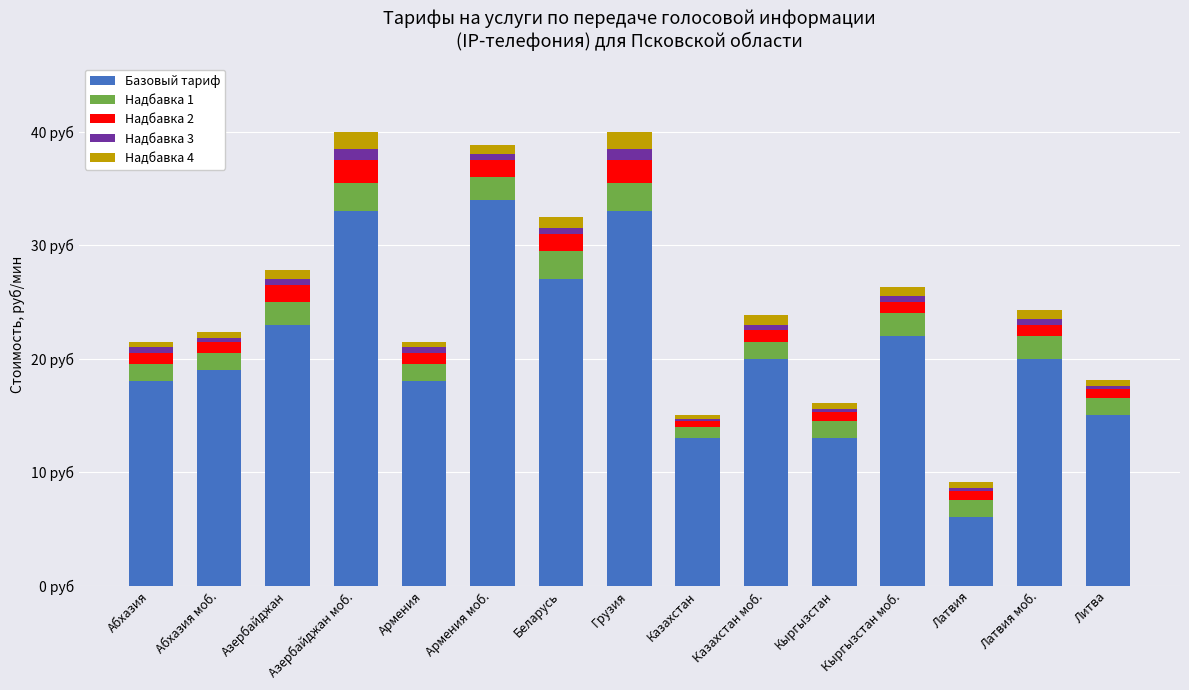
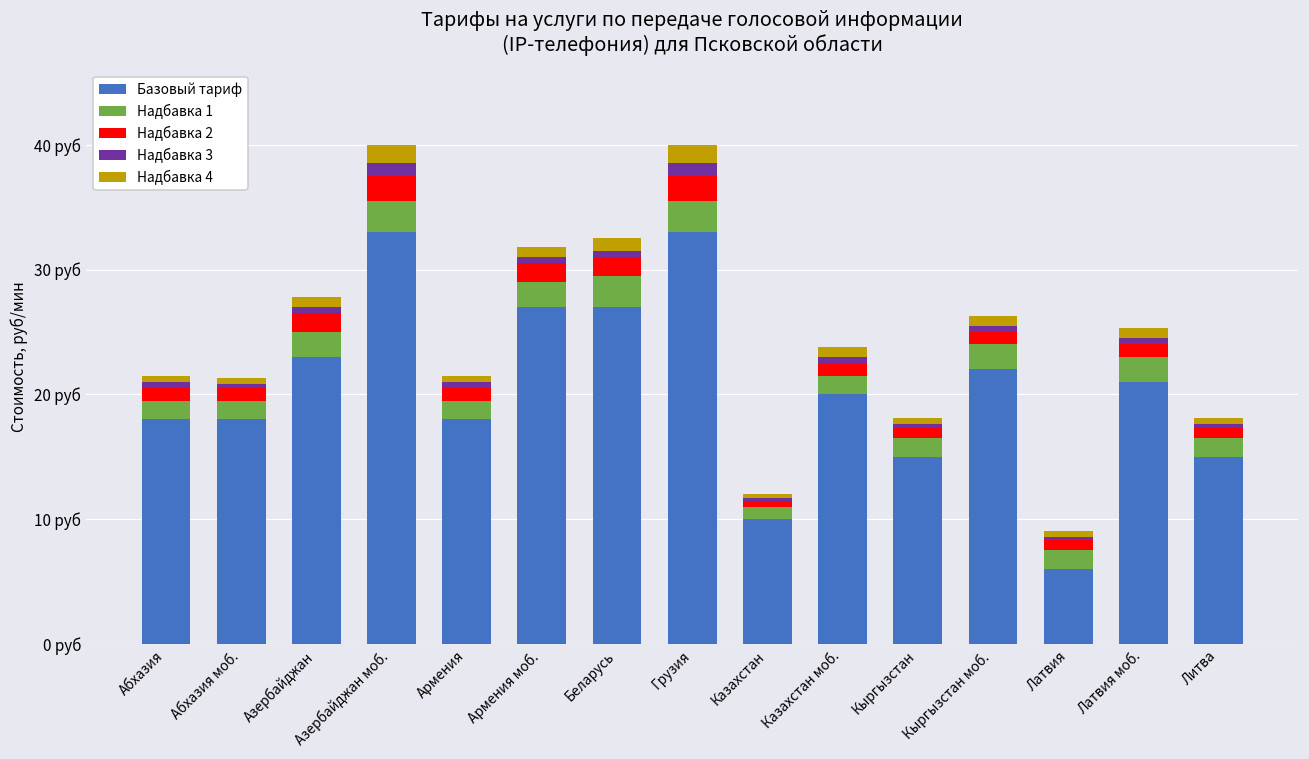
  {
    "Базовый тариф": {
      "Абхазия": "18 руб",
-     "Абхазия моб.": "19 руб",
+     "Абхазия моб.": "18 руб",
      "Азербайджан": "23 руб",
      "Азербайджан моб.": "33 руб",
      "Армения": "18 руб",
-     "Армения моб.": "34 руб",
+     "Армения моб.": "27 руб",
      "Беларусь": "27 руб",
      "Грузия": "33 руб",
-     "Казахстан": "13 руб",
+     "Казахстан": "10 руб",
      "Казахстан моб.": "20 руб",
-     "Кыргызстан": "13 руб",
+     "Кыргызстан": "15 руб",
      "Кыргызстан моб.": "22 руб",
      "Латвия": "6 руб",
-     "Латвия моб.": "20 руб",
+     "Латвия моб.": "21 руб",
      "Литва": "15 руб"
    },
    "Надбавка 1": {
      "Абхазия": "1.5 руб",
      "Абхазия моб.": "1.5 руб",
      "Азербайджан": "2 руб",
      "Азербайджан моб.": "2.5 руб",
      "Армения": "1.5 руб",
      "Армения моб.": "2 руб",
      "Беларусь": "2.5 руб",
      "Грузия": "2.5 руб",
      "Казахстан": "1 руб",
      "Казахстан моб.": "1.5 руб",
      "Кыргызстан": "1.5 руб",
      "Кыргызстан моб.": "2 руб",
      "Латвия": "1.5 руб",
      "Латвия моб.": "2 руб",
      "Литва": "1.5 руб"
    },
    "Надбавка 2": {
      "Абхазия": "1 руб",
      "Абхазия моб.": "1 руб",
      "Азербайджан": "1.5 руб",
      "Азербайджан моб.": "2 руб",
      "Армения": "1 руб",
      "Армения моб.": "1.5 руб",
      "Беларусь": "1.5 руб",
      "Грузия": "2 руб",
      "Казахстан": "0.5 руб",
      "Казахстан моб.": "1 руб",
      "Кыргызстан": "1 руб",
      "Кыргызстан моб.": "1 руб",
      "Латвия": "1 руб",
      "Латвия моб.": "1 руб",
      "Литва": "1 руб"
    },
    "Надбавка 3": {
      "Абхазия": "0.5 руб",
      "Абхазия моб.": "0.3 руб",
      "Азербайджан": "0.5 руб",
      "Азербайджан моб.": "1 руб",
      "Армения": "0.5 руб",
      "Армения моб.": "0.5 руб",
      "Беларусь": "0.5 руб",
      "Грузия": "1 руб",
      "Казахстан моб.": "0.5 руб",
      "Кыргызстан": "0.3 руб",
      "Кыргызстан моб.": "0.5 руб",
      "Латвия": "0.3 руб",
      "Латвия моб.": "0.5 руб",
      "Литва": "0.3 руб"
    },
    "Надбавка 4": {
      "Абхазия": "0.5 руб",
      "Абхазия моб.": "0.5 руб",
      "Азербайджан": "1 руб",
      "Азербайджан моб.": "1.5 руб",
      "Армения": "0.5 руб",
      "Армения моб.": "1 руб",
      "Беларусь": "1 руб",
      "Грузия": "1.5 руб",
      "Казахстан": "0.3 руб",
      "Казахстан моб.": "1 руб",
      "Кыргызстан": "0.5 руб",
      "Кыргызстан моб.": "1 руб",
      "Латвия": "0.5 руб",
      "Латвия моб.": "1 руб",
      "Литва": "0.5 руб"
    }
  }
